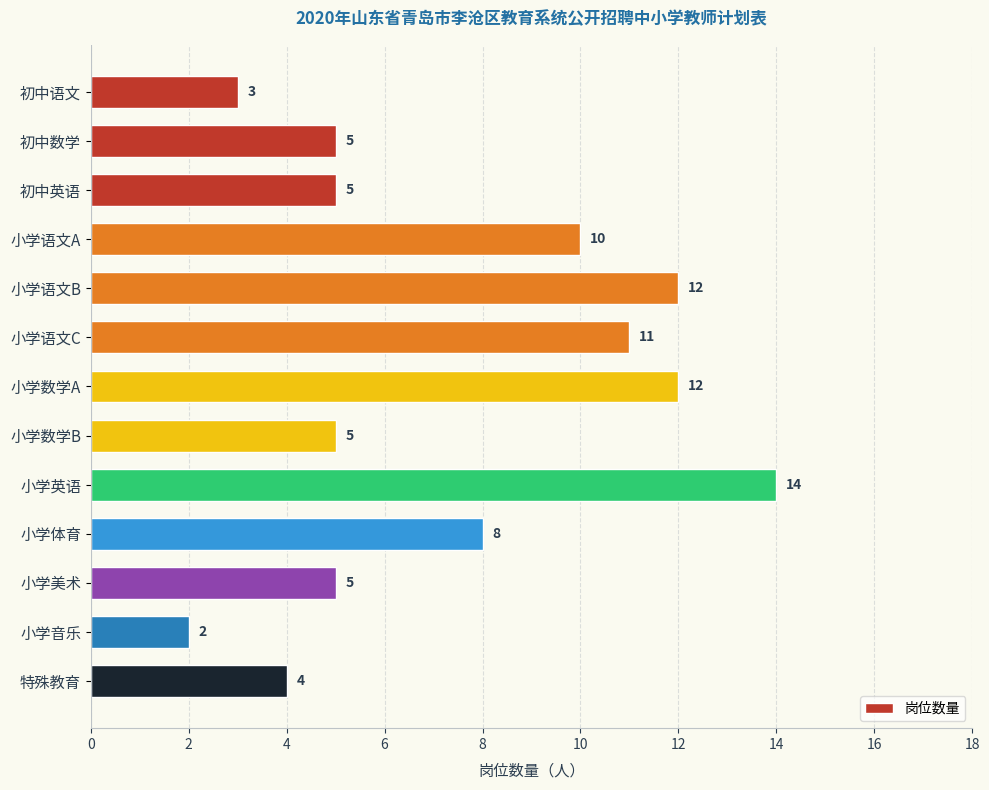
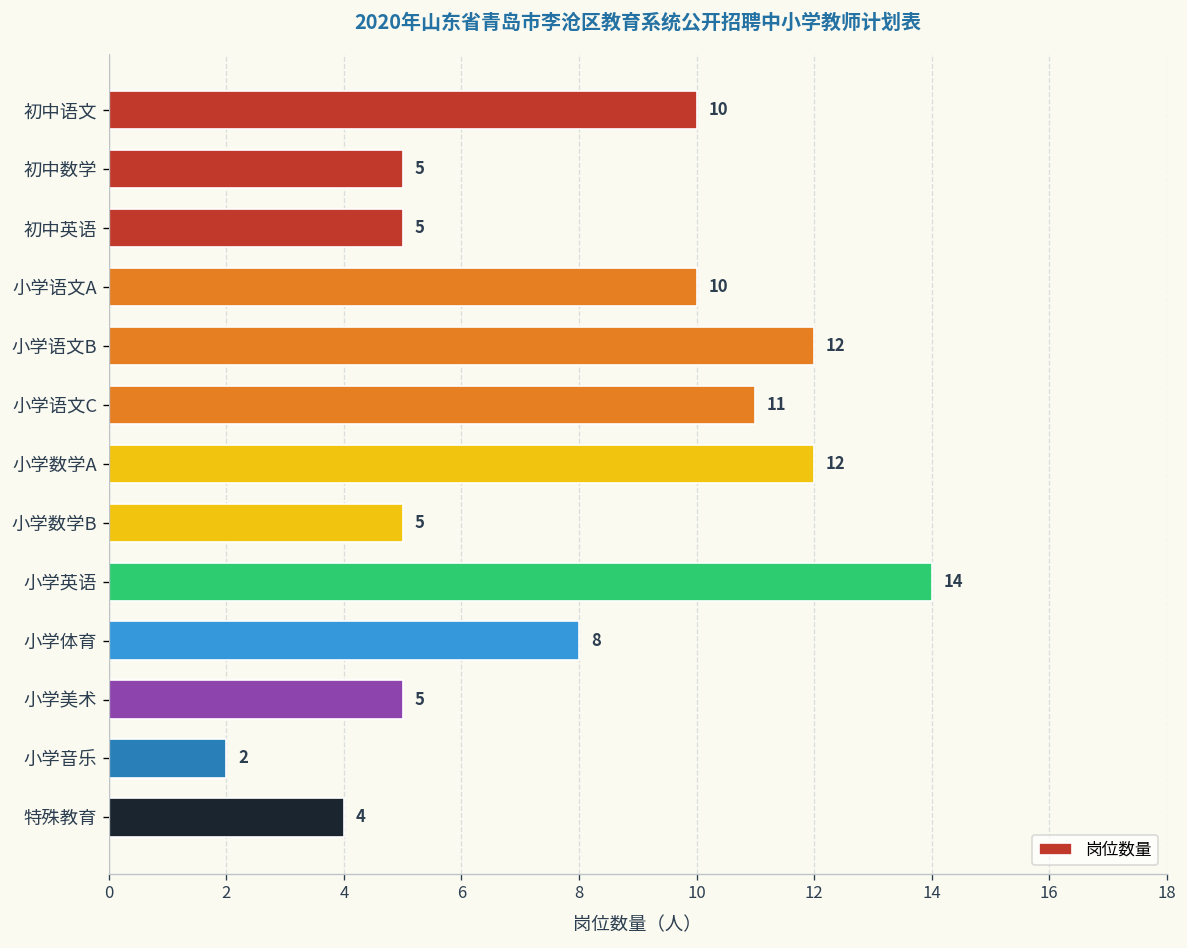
  {
-   "初中语文": 3,
+   "初中语文": 10,
    "初中数学": 5,
    "初中英语": 5,
    "小学语文A": 10,
    "小学语文B": 12,
    "小学语文C": 11,
    "小学数学A": 12,
    "小学数学B": 5,
    "小学英语": 14,
    "小学体育": 8,
    "小学美术": 5,
    "小学音乐": 2,
    "特殊教育": 4
  }
